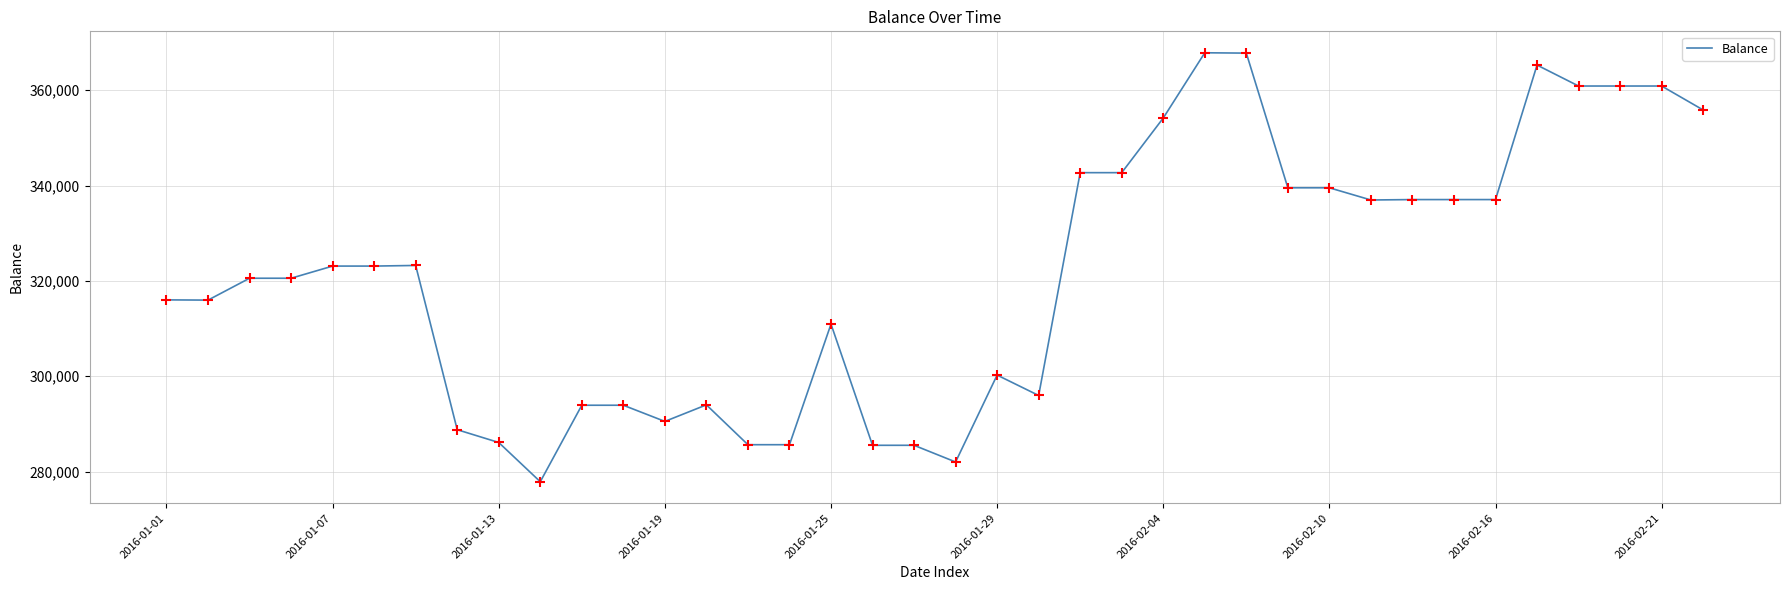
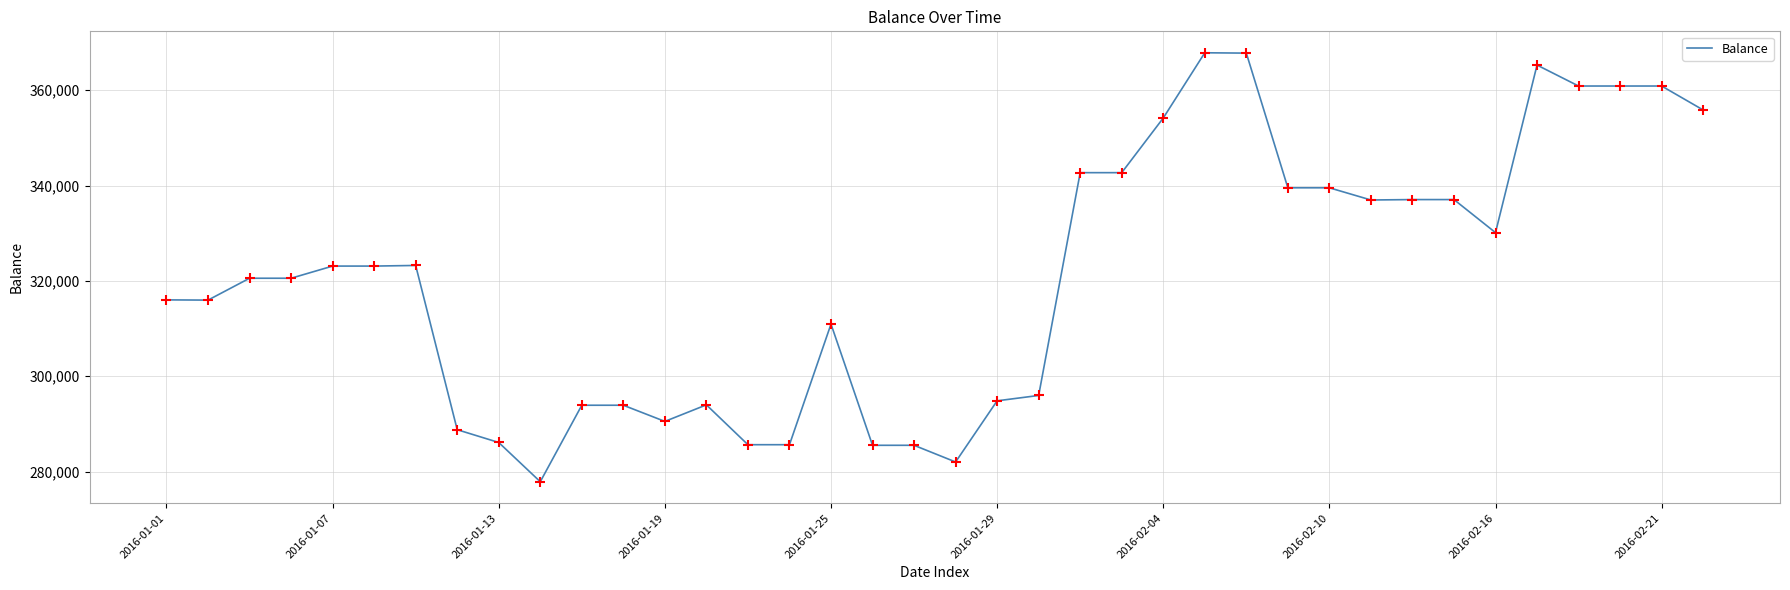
  {
    "2016-01-01": "316,000",
    "2016-01-07": "323,000",
    "2016-01-13": "286,000",
    "2016-01-19": "291,000",
    "2016-01-25": "311,000",
-   "2016-01-29": "300,000",
+   "2016-01-29": "295,000",
    "2016-02-04": "354,000",
    "2016-02-10": "340,000",
-   "2016-02-16": "337,000",
+   "2016-02-16": "330,000",
    "2016-02-21": "361,000"
  }
